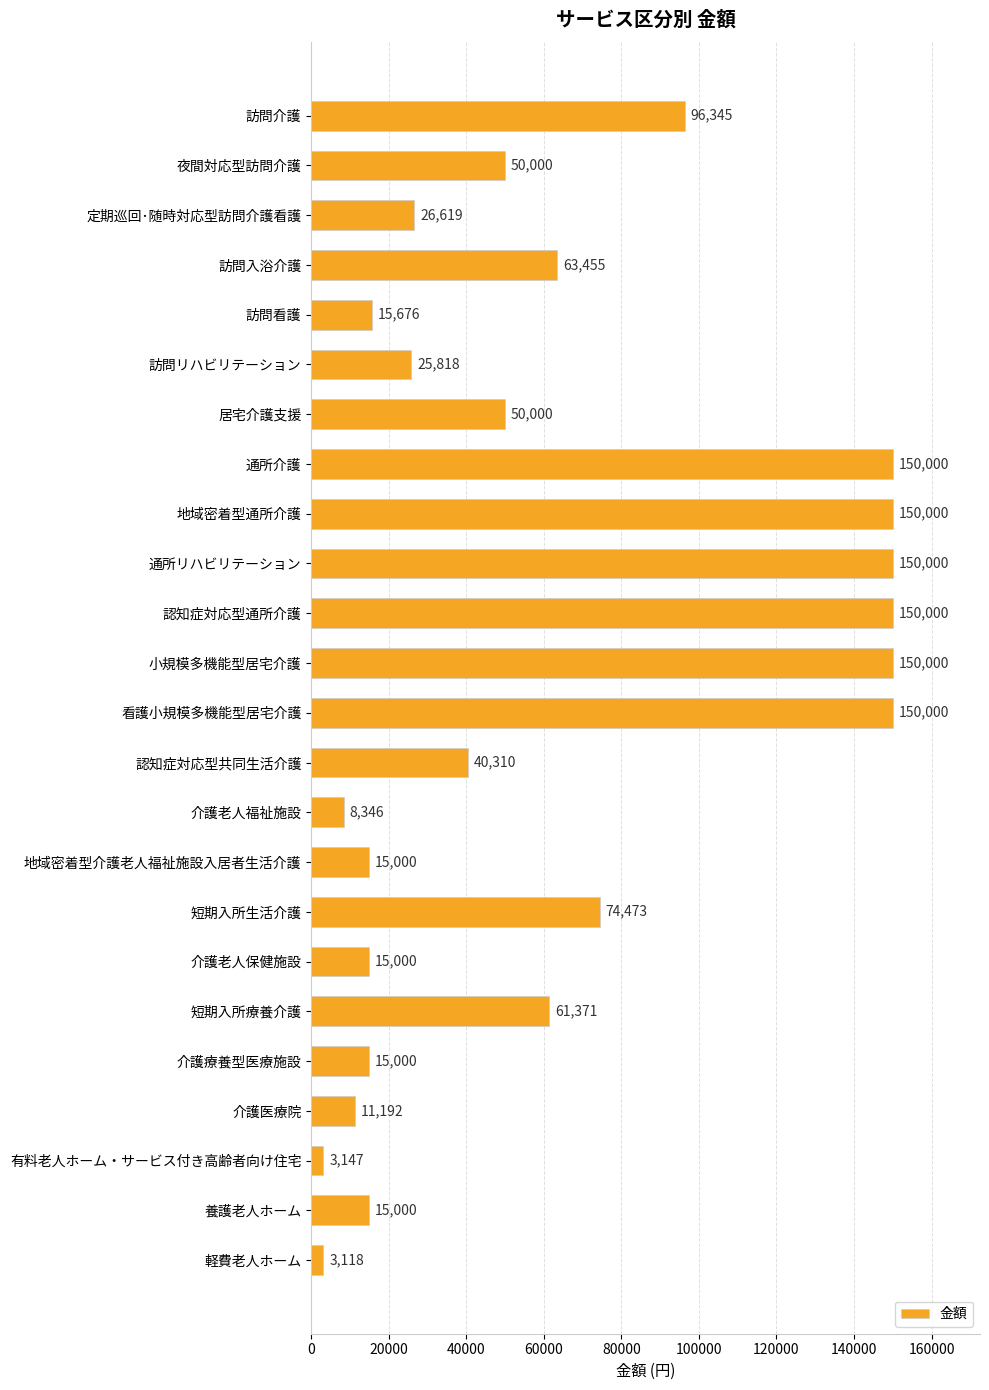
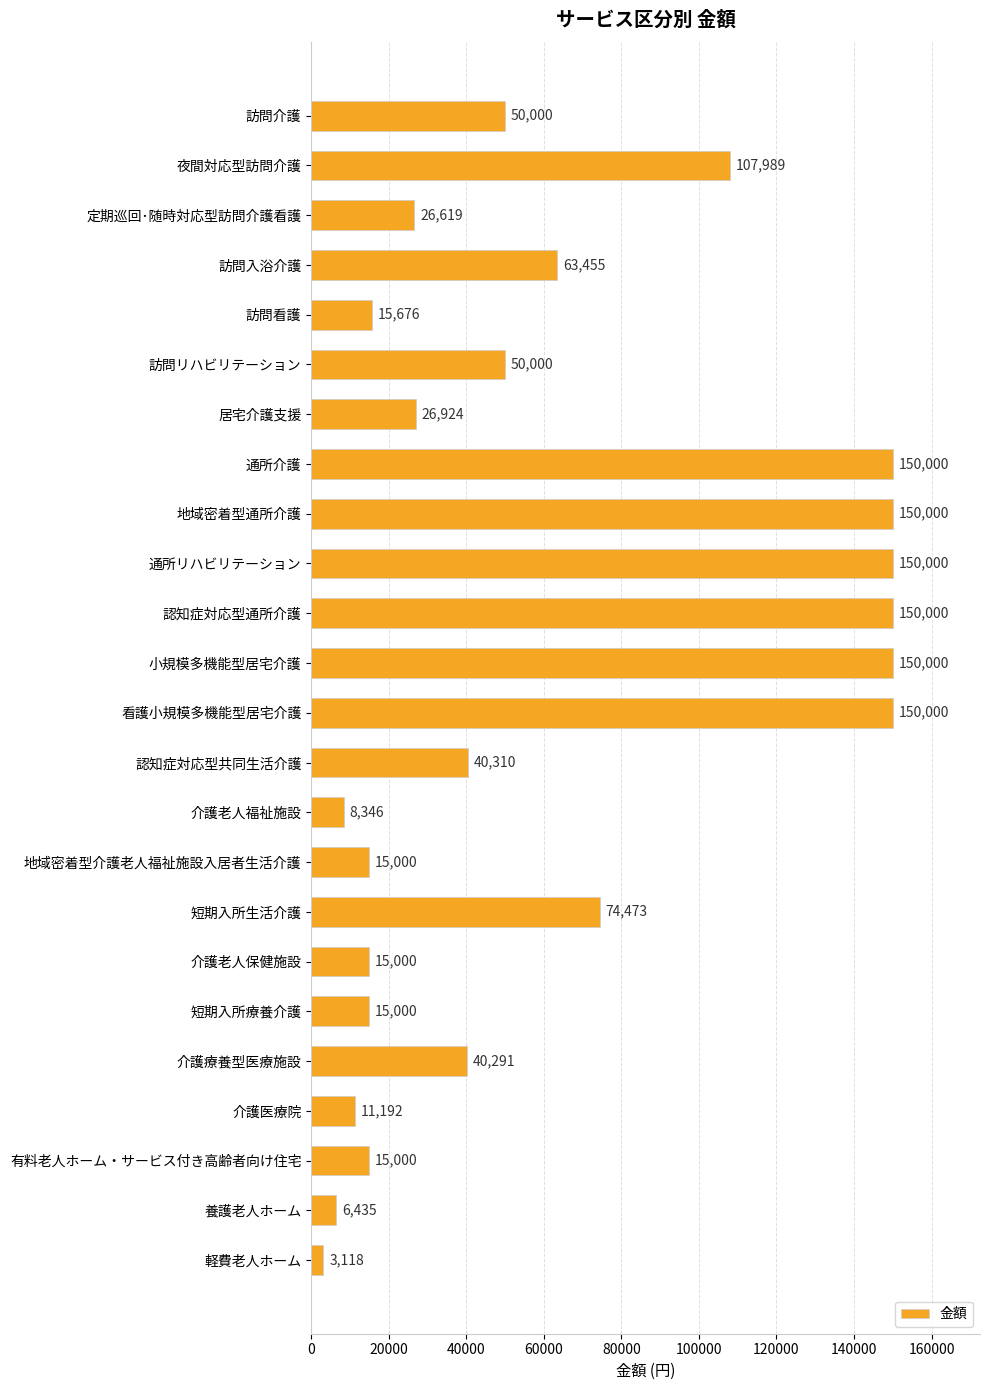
  {
-   "訪問介護": "96,345",
-   "夜間対応型訪問介護": "50,000",
+   "訪問介護": "50,000",
+   "夜間対応型訪問介護": "107,989",
    "定期巡回･随時対応型訪問介護看護": "26,619",
    "訪問入浴介護": "63,455",
    "訪問看護": "15,676",
-   "訪問リハビリテーション": "25,818",
-   "居宅介護支援": "50,000",
+   "訪問リハビリテーション": "50,000",
+   "居宅介護支援": "26,924",
    "通所介護": "150,000",
    "地域密着型通所介護": "150,000",
    "通所リハビリテーション": "150,000",
    "認知症対応型通所介護": "150,000",
    "小規模多機能型居宅介護": "150,000",
    "看護小規模多機能型居宅介護": "150,000",
    "認知症対応型共同生活介護": "40,310",
    "介護老人福祉施設": "8,346",
    "地域密着型介護老人福祉施設入居者生活介護": "15,000",
    "短期入所生活介護": "74,473",
    "介護老人保健施設": "15,000",
-   "短期入所療養介護": "61,371",
-   "介護療養型医療施設": "15,000",
+   "短期入所療養介護": "15,000",
+   "介護療養型医療施設": "40,291",
    "介護医療院": "11,192",
-   "有料老人ホーム・サービス付き高齢者向け住宅": "3,147",
-   "養護老人ホーム": "15,000",
+   "有料老人ホーム・サービス付き高齢者向け住宅": "15,000",
+   "養護老人ホーム": "6,435",
    "軽費老人ホーム": "3,118"
  }
